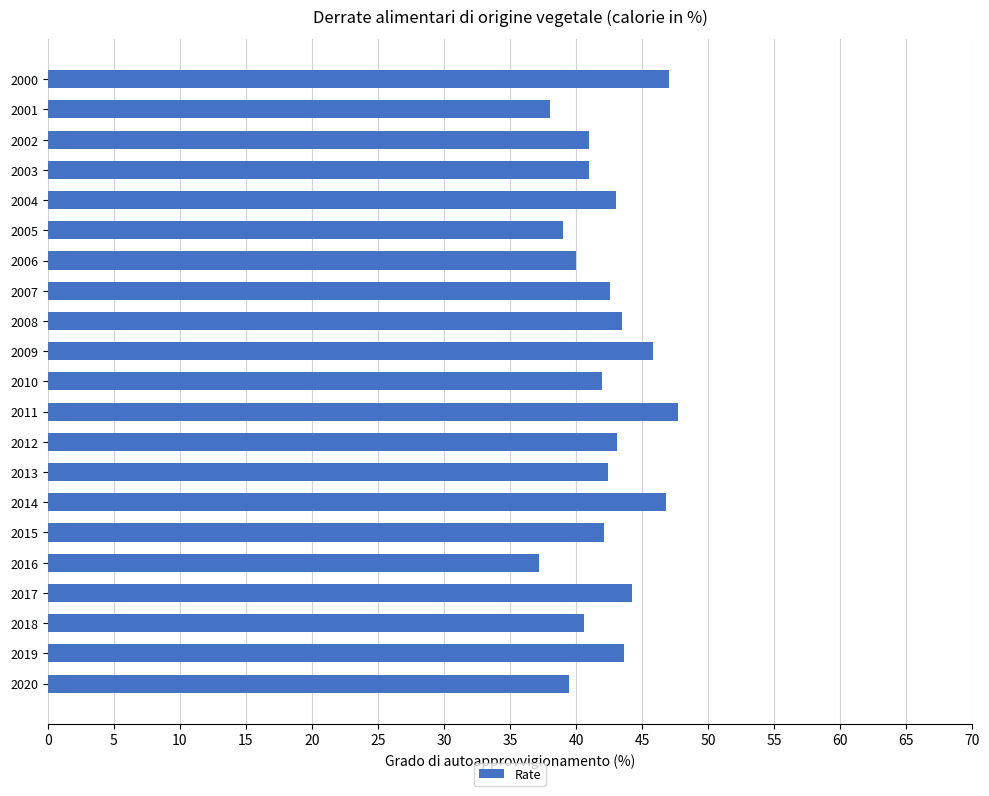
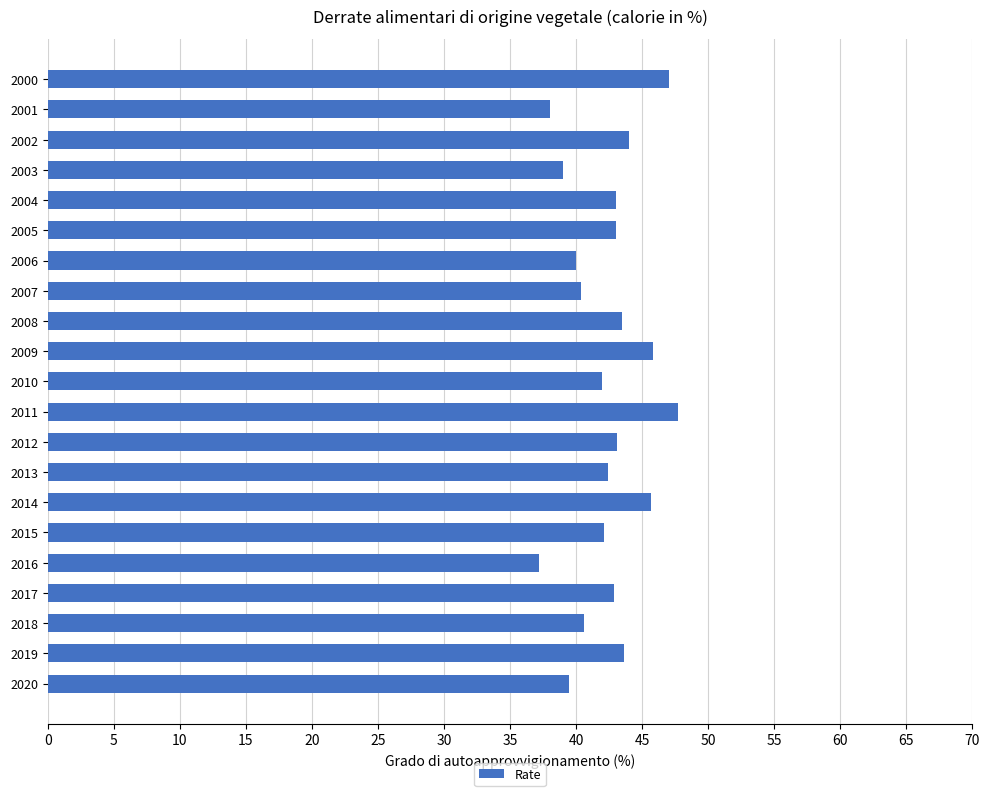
  {
    "2000": 47.0,
    "2001": 38.0,
-   "2002": 41,
-   "2003": 41,
+   "2002": 44,
+   "2003": 39,
    "2004": 43.0,
-   "2005": 39,
+   "2005": 43,
    "2006": 40.0,
-   "2007": 42.6,
+   "2007": 40.4,
    "2008": 43.5,
    "2009": 45.8,
    "2010": 42.0,
    "2011": 47.7,
    "2012": 43.1,
    "2013": 42.4,
-   "2014": 46.8,
+   "2014": 45.7,
    "2015": 42.1,
    "2016": 37.2,
-   "2017": 44.2,
+   "2017": 42.9,
    "2018": 40.6,
    "2019": 43.6,
    "2020": 39.5
  }
